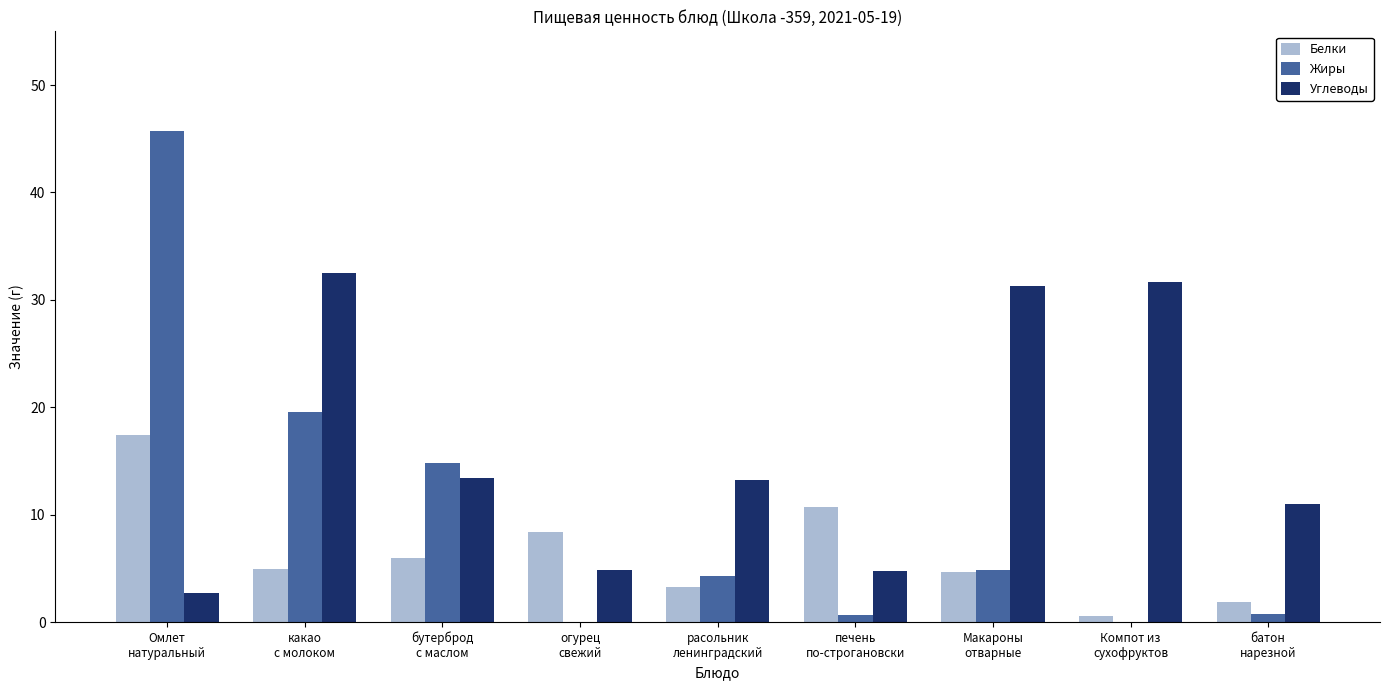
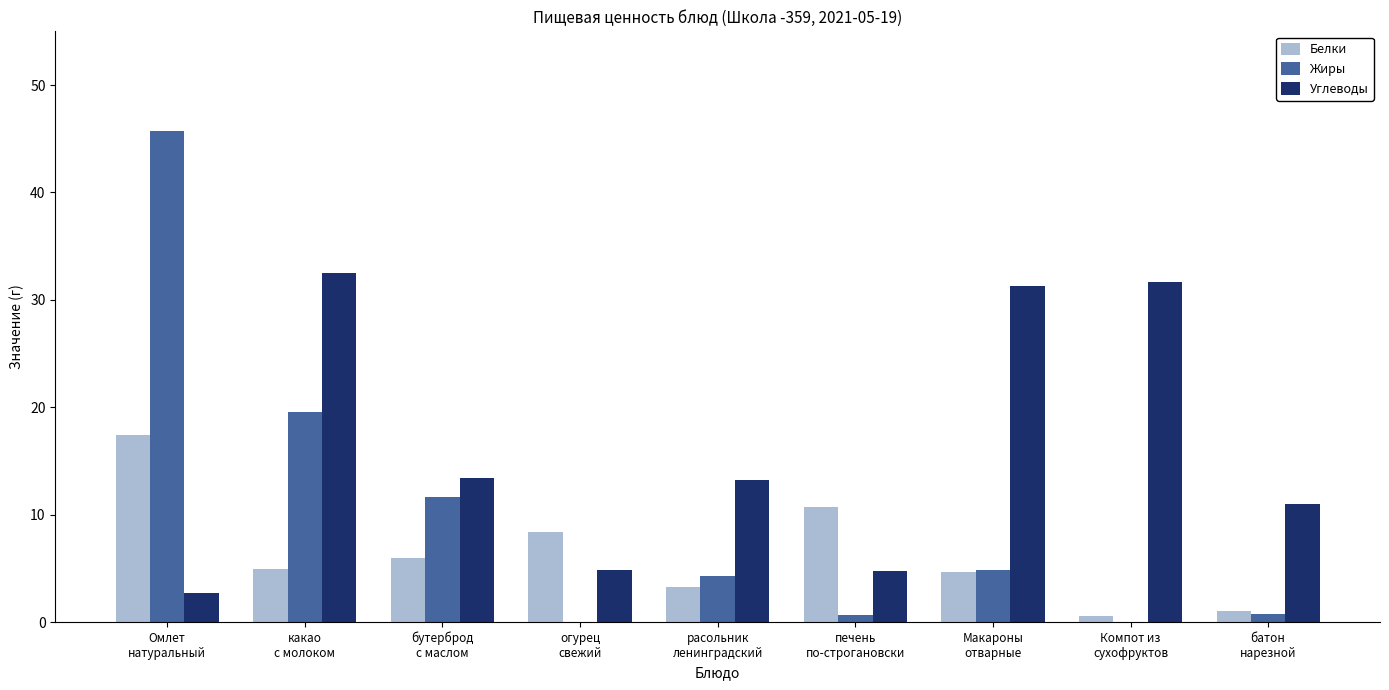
  {
    "Белки": {
      "Омлет натуральный": 17.5,
      "какао с молоком": 4.9,
      "бутерброд с маслом": 6.0,
      "огурец свежий": 8.4,
      "расольник ленинградский": 3.3,
      "печень по-строгановски": 10.7,
      "Макароны отварные": 4.7,
      "Компот из сухофруктов": 0.6,
-     "батон нарезной": 1.9
+     "батон нарезной": 1.1
    },
    "Жиры": {
      "Омлет натуральный": 45.7,
      "какао с молоком": 19.6,
-     "бутерброд с маслом": 14.8,
+     "бутерброд с маслом": 11.6,
      "огурец свежий": 0.0,
      "расольник ленинградский": 4.3,
      "печень по-строгановски": 0.6,
      "Макароны отварные": 4.8,
      "Компот из сухофруктов": 0.0,
      "батон нарезной": 0.8
    },
    "Углеводы": {
      "Омлет натуральный": 2.7,
      "какао с молоком": 32.5,
      "бутерброд с маслом": 13.4,
      "огурец свежий": 4.8,
      "расольник ленинградский": 13.2,
      "печень по-строгановски": 4.7,
      "Макароны отварные": 31.3,
      "Компот из сухофруктов": 31.7,
      "батон нарезной": 11.0
    }
  }
